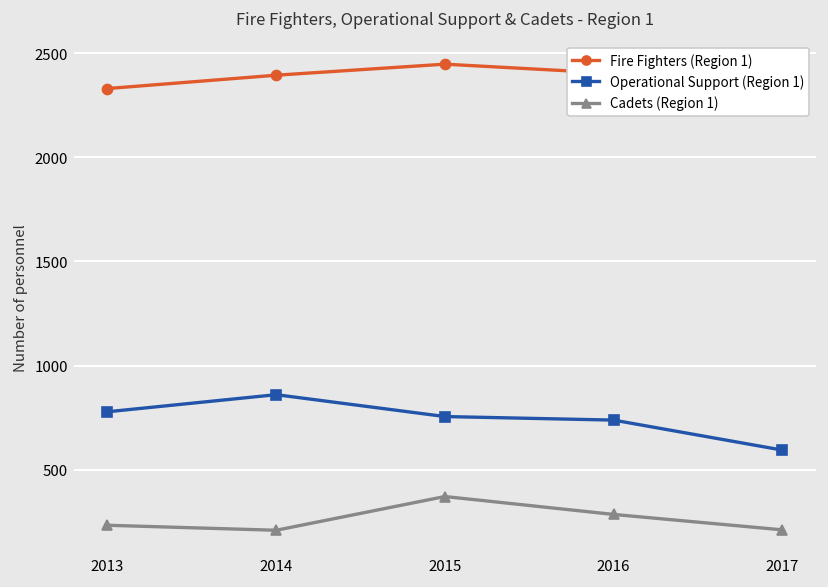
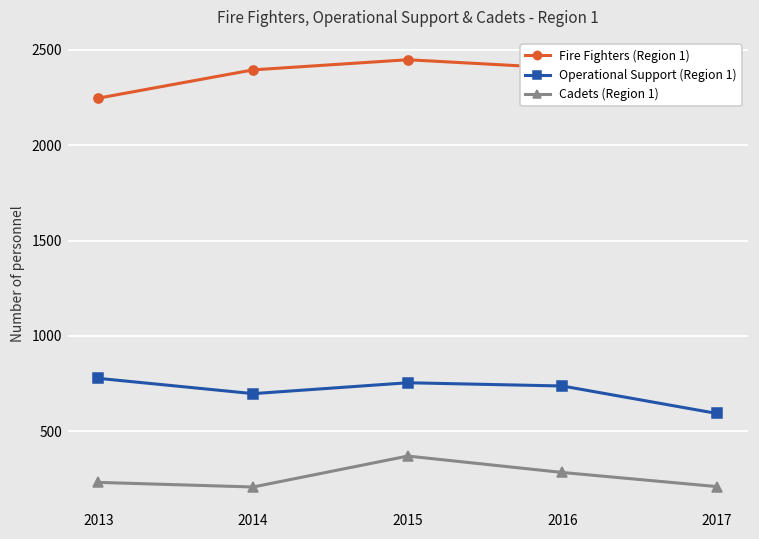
  {
    "Fire Fighters (Region 1)": {
-     "2013": 2330,
+     "2013": 2250,
      "2014": 2390,
      "2015": 2450
    },
    "Operational Support (Region 1)": {
      "2013": 780,
-     "2014": 860,
+     "2014": 700,
      "2015": 760,
      "2016": 740,
      "2017": 590
    },
    "Cadets (Region 1)": {
      "2013": 230,
      "2014": 210,
      "2015": 370,
      "2016": 290,
      "2017": 210
    }
  }
